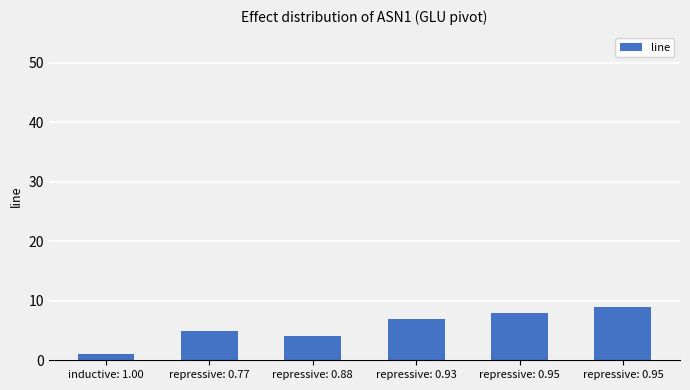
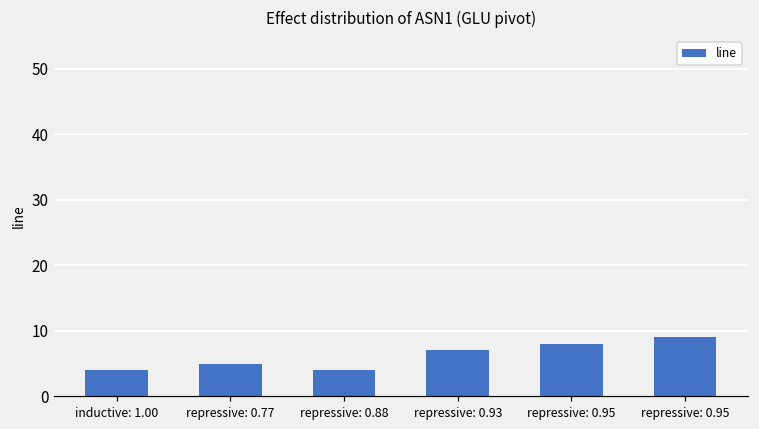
  {
-   "inductive: 1.00": 1,
+   "inductive: 1.00": 4,
    "repressive: 0.77": 5,
    "repressive: 0.88": 4,
    "repressive: 0.93": 7
  }
